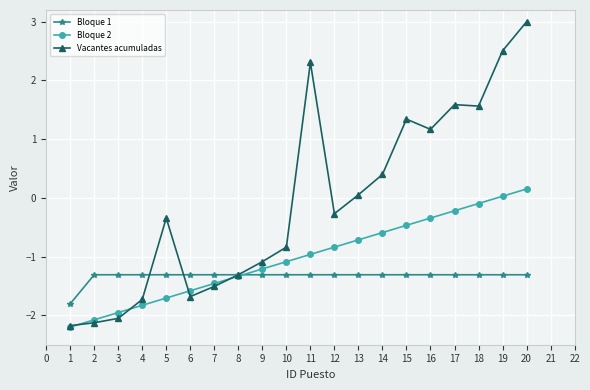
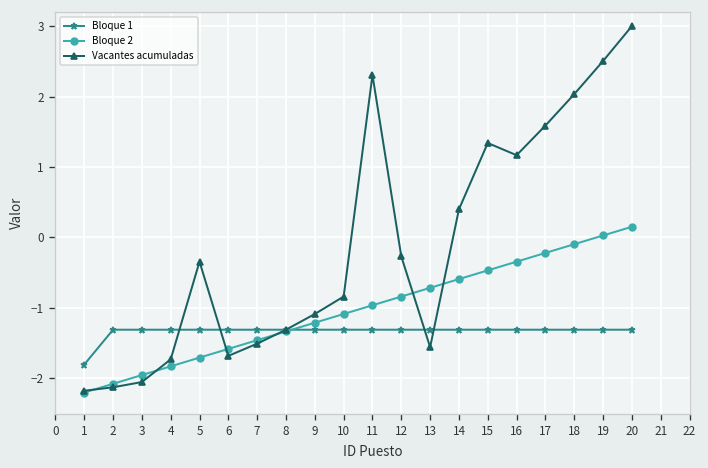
  {
    "Vacantes acumuladas": {
      "2": -2.1,
      "3": -2.1,
      "4": -1.7,
      "5": -0.3,
      "6": -1.7,
      "7": -1.5,
      "9": -1.1,
      "10": -0.8,
      "11": 2.3,
      "12": -0.3,
-     "13": 0.1,
+     "13": -1.6,
      "14": 0.4,
      "15": 1.3,
      "16": 1.2,
      "17": 1.6,
-     "18": 1.6,
+     "18": 2.0,
      "19": 2.5,
      "20": 3.0
    }
  }
